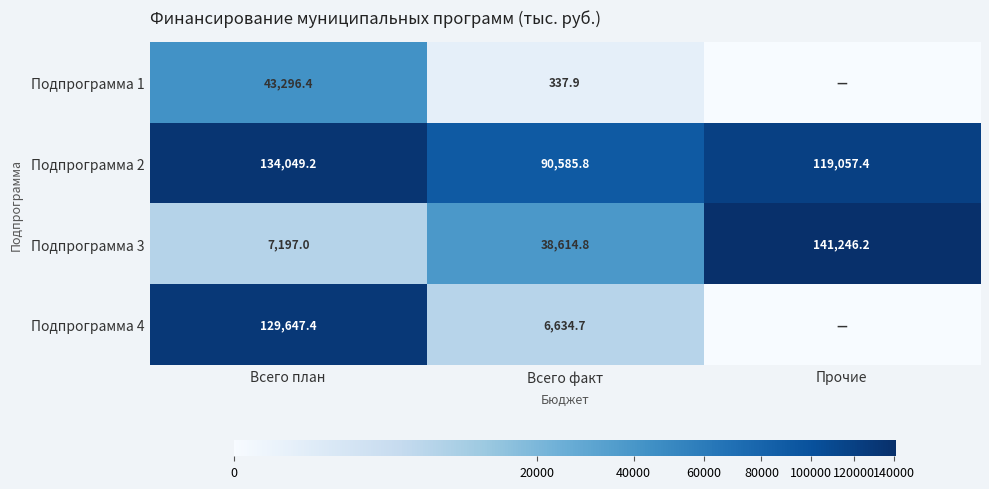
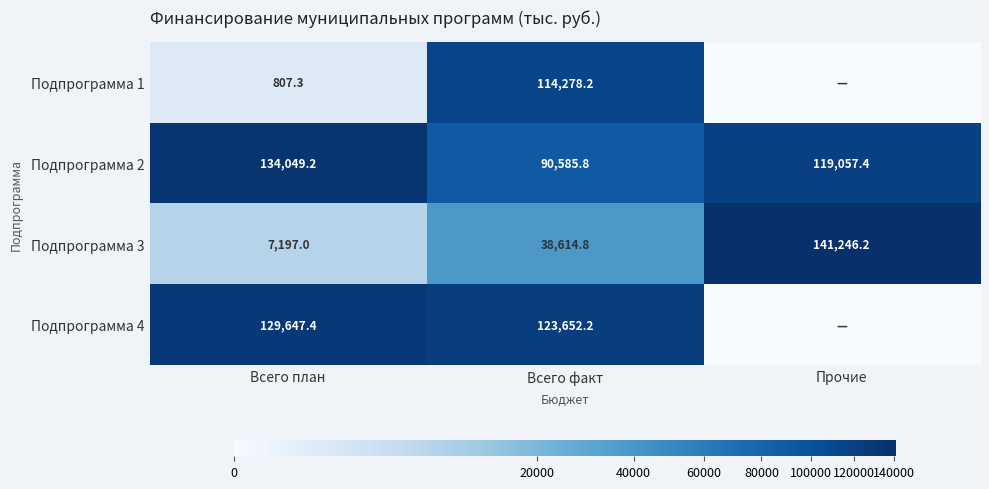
  {
    "Подпрограмма 1": {
-     "Всего план": "43,296.4",
-     "Всего факт": "337.9"
+     "Всего план": "807.3",
+     "Всего факт": "114,278.2"
    },
    "Подпрограмма 2": {
      "Всего план": "134,049.2",
      "Всего факт": "90,585.8",
      "Прочие": "119,057.4"
    },
    "Подпрограмма 3": {
      "Всего план": "7,197.0",
      "Всего факт": "38,614.8",
      "Прочие": "141,246.2"
    },
    "Подпрограмма 4": {
      "Всего план": "129,647.4",
-     "Всего факт": "6,634.7"
+     "Всего факт": "123,652.2"
    }
  }
